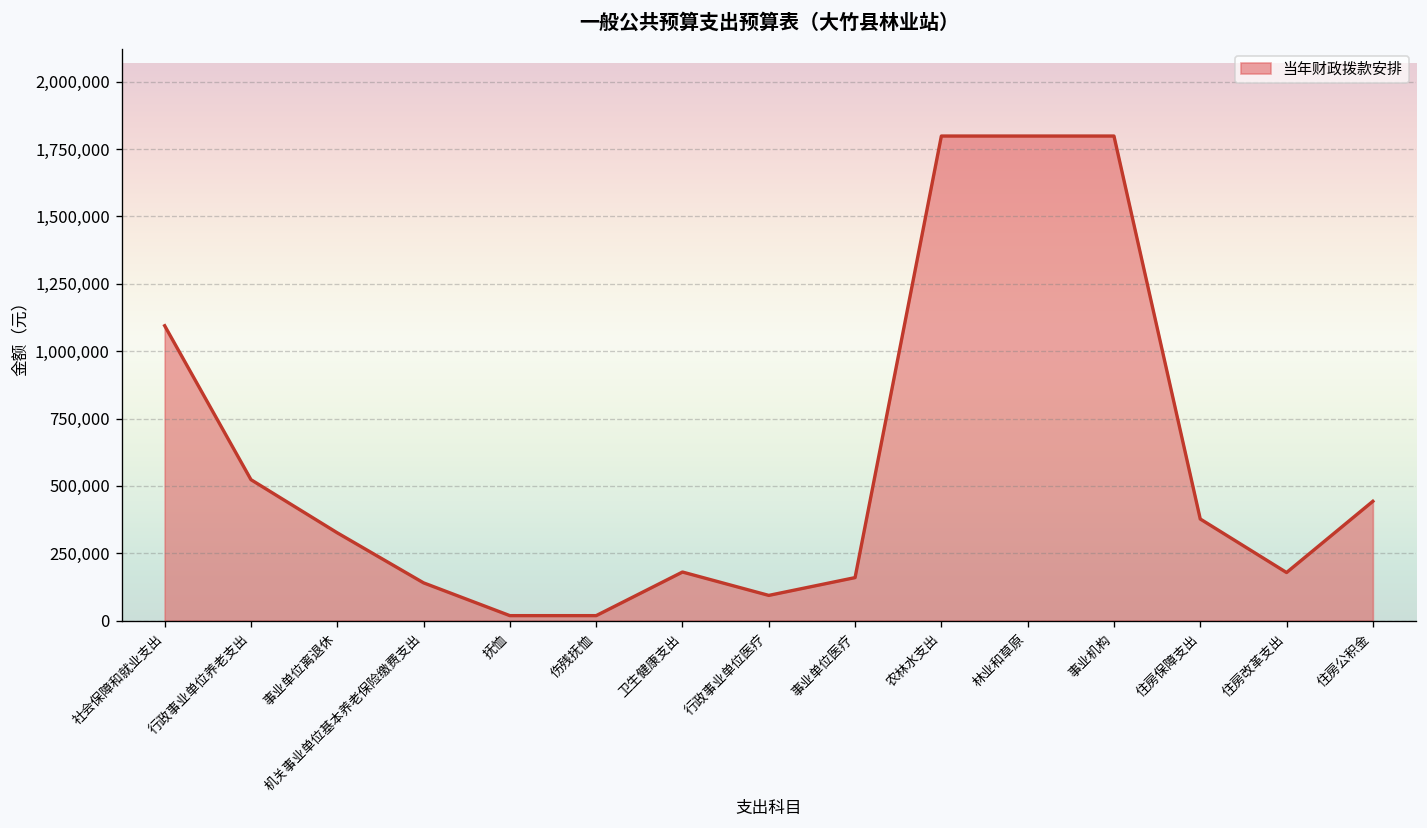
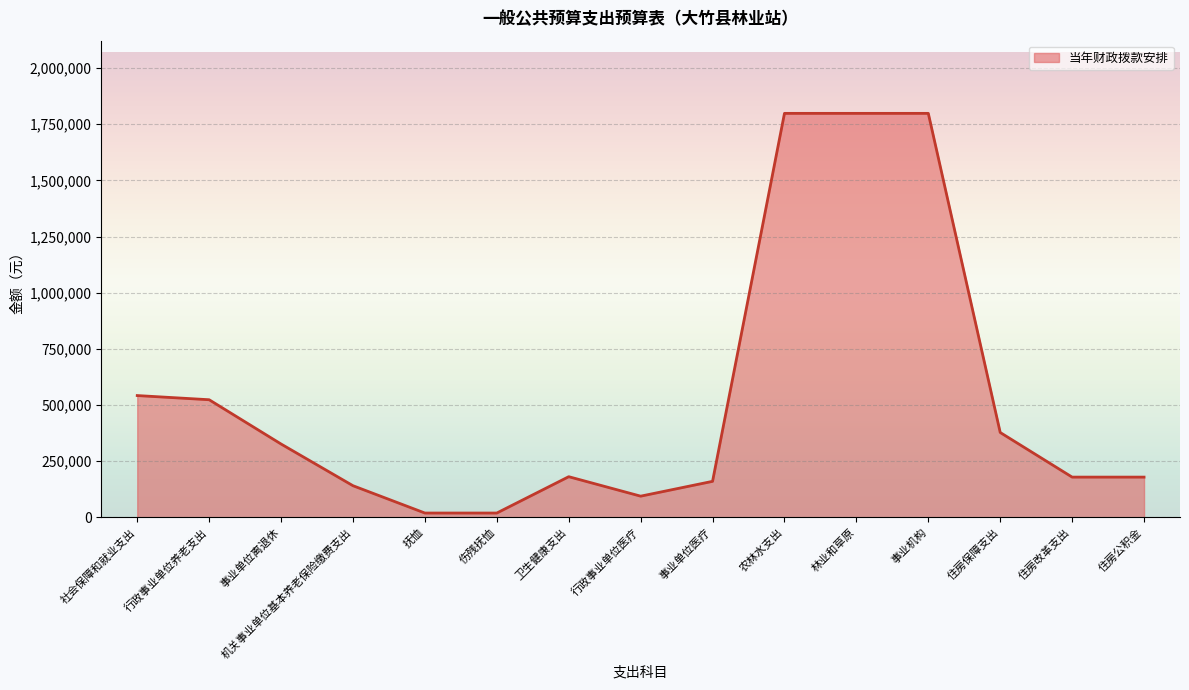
  {
-   "社会保障和就业支出": "1,090,000",
+   "社会保障和就业支出": "540,000",
    "行政事业单位养老支出": "520,000",
    "事业单位离退休": "330,000",
    "机关事业单位基本养老保险缴费支出": "140,000",
    "抚恤": "20,000",
    "伤残抚恤": "20,000",
    "卫生健康支出": "180,000",
    "行政事业单位医疗": "90,000",
    "事业单位医疗": "160,000",
    "农林水支出": "1,800,000",
    "林业和草原": "1,800,000",
    "事业机构": "1,800,000",
    "住房保障支出": "380,000",
    "住房改革支出": "180,000",
-   "住房公积金": "440,000"
+   "住房公积金": "180,000"
  }
